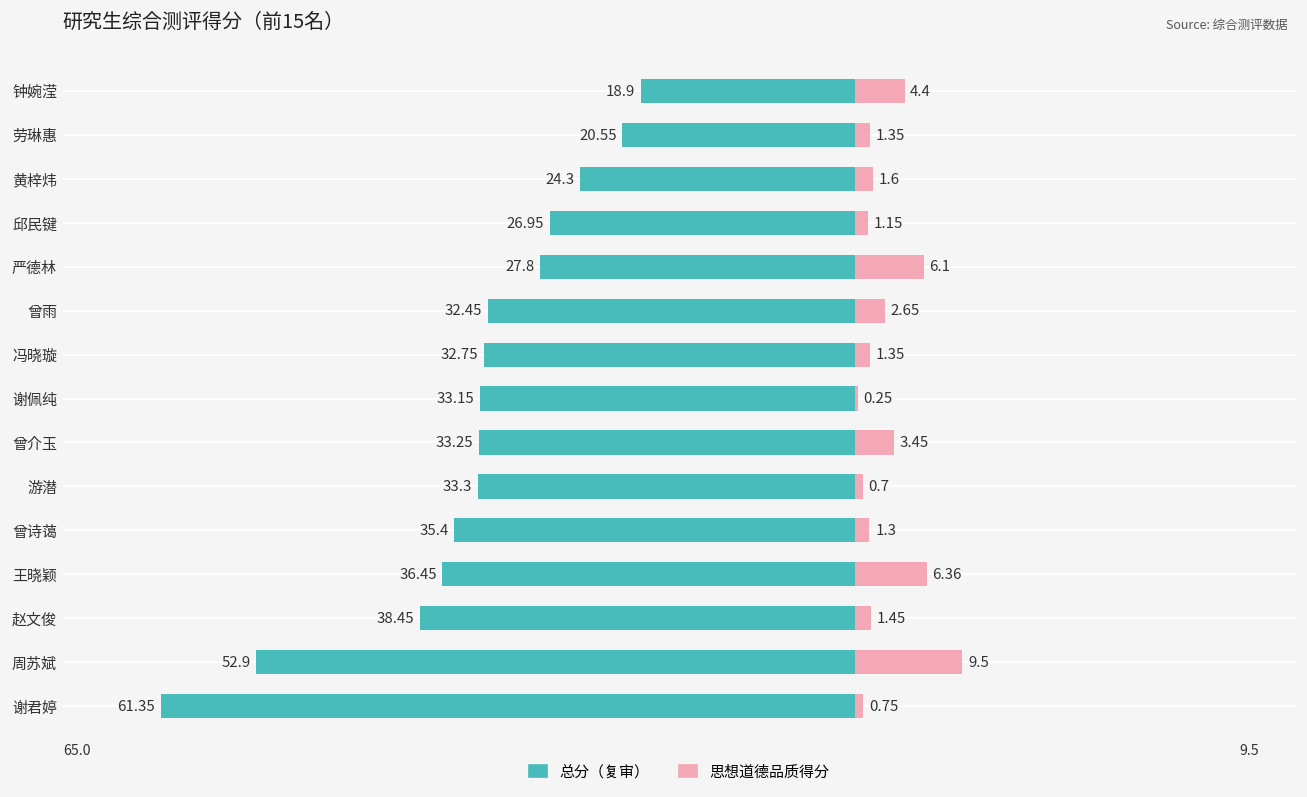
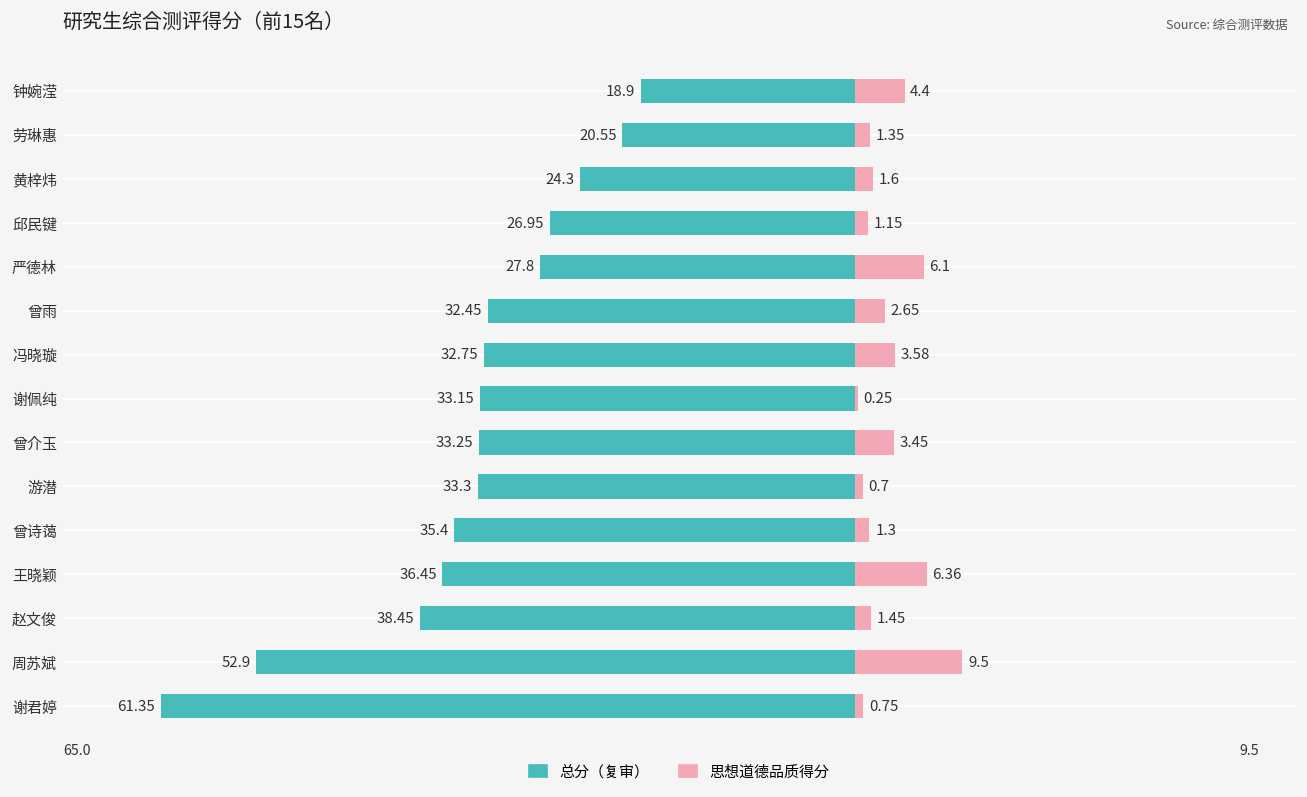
  {
    "思想道德品质得分": {
      "钟婉滢": 4.4,
      "劳琳惠": 1.35,
      "黄梓炜": 1.6,
      "邱民键": 1.15,
      "严德林": 6.1,
      "曾雨": 2.65,
-     "冯晓璇": 1.35,
+     "冯晓璇": 3.58,
      "谢佩纯": 0.25,
      "曾介玉": 3.45,
      "游潜": 0.7,
      "曾诗蔼": 1.3,
      "王晓颖": 6.36,
      "赵文俊": 1.45,
      "周苏斌": 9.5,
      "谢君婷": 0.75
    }
  }
